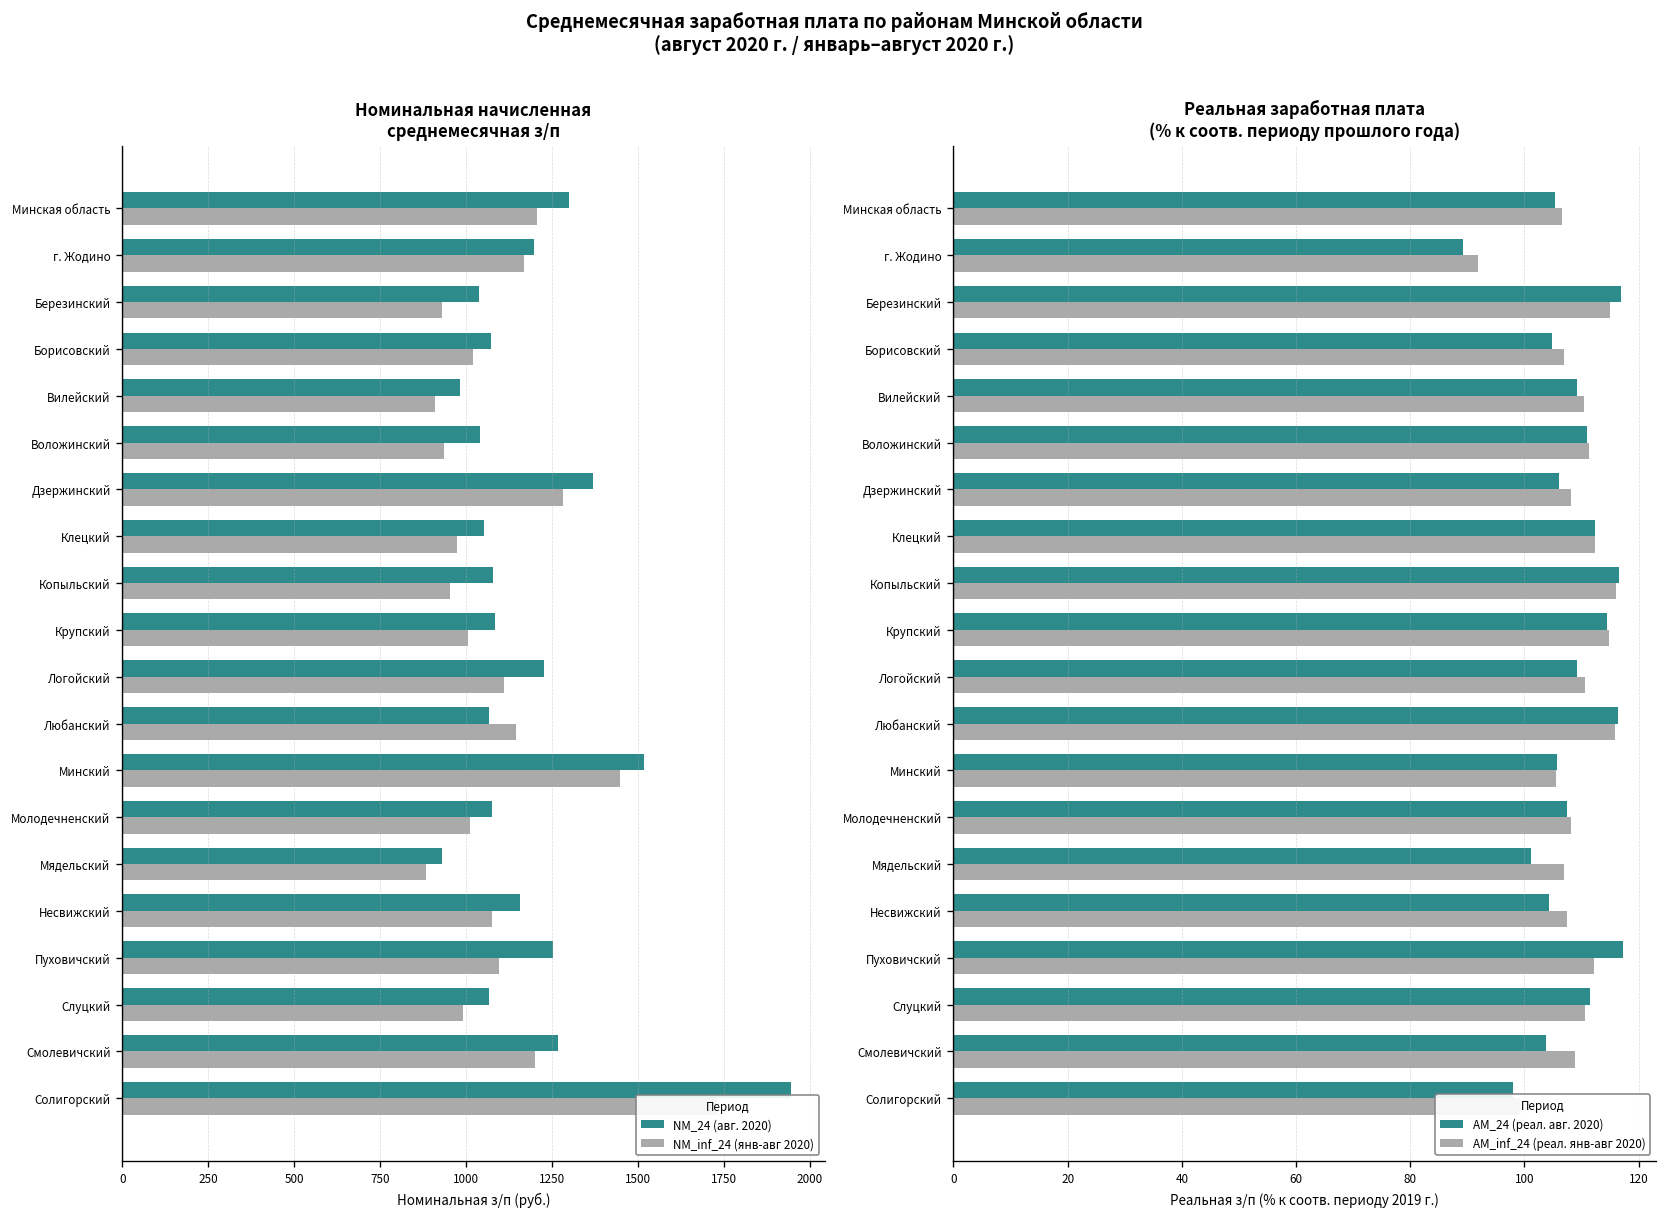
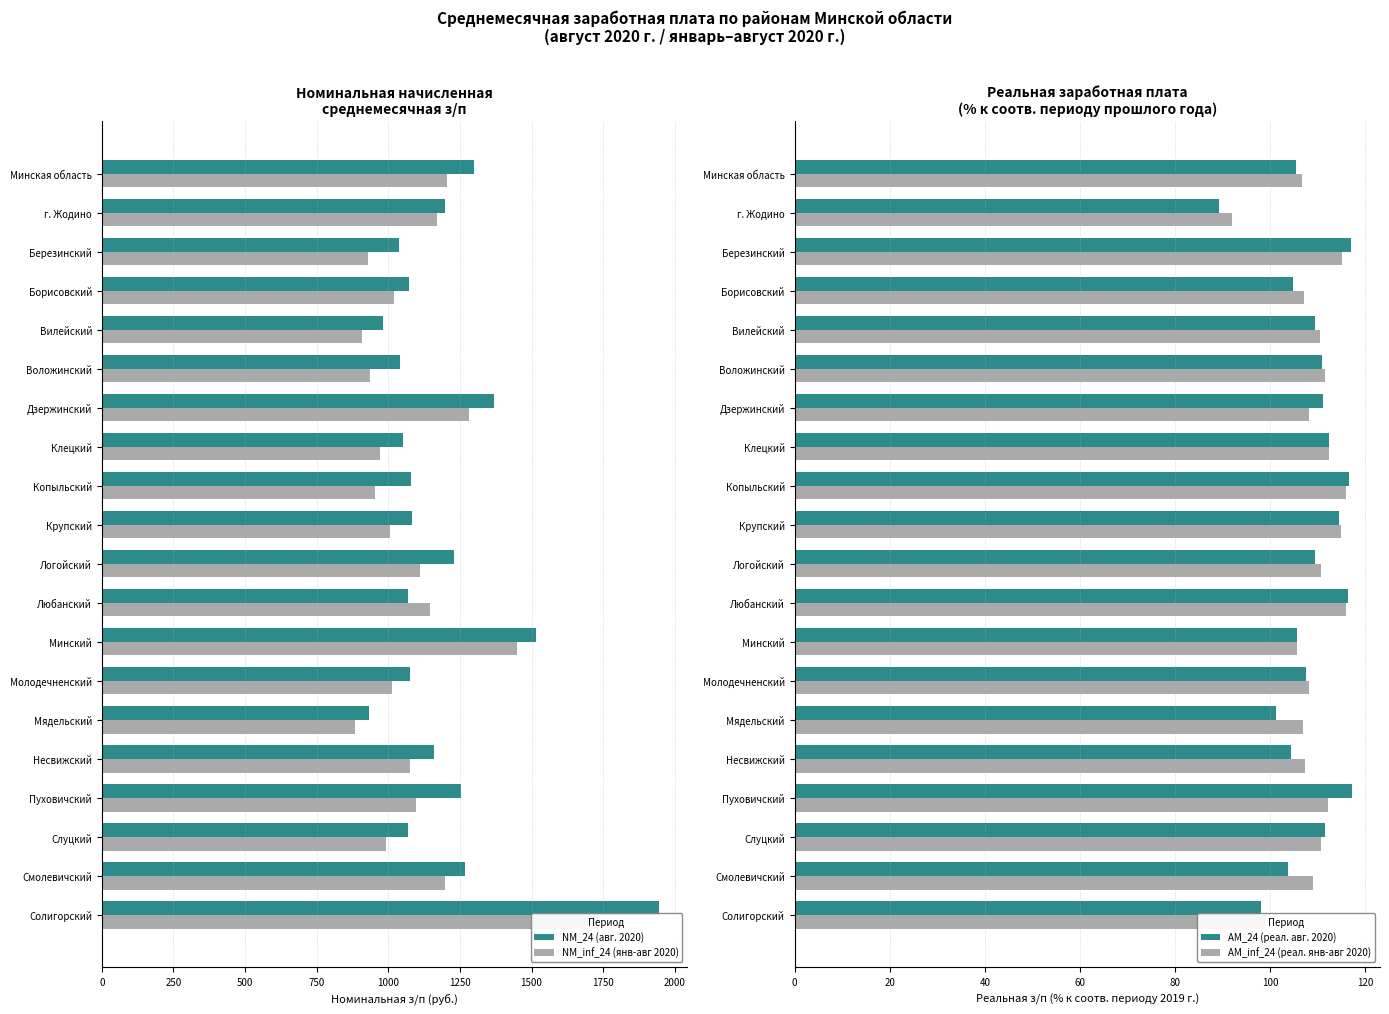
  {
    "Номинальная начисленная среднемесячная з/п": {
      "NM_24 (авг. 2020)": {
        "Минская область": 1300,
        "г. Жодино": 1200,
        "Березинский": 1040,
        "Борисовский": 1070,
        "Вилейский": 980,
        "Воложинский": 1040,
        "Дзержинский": 1370,
        "Клецкий": 1050,
        "Копыльский": 1080,
        "Крупский": 1080,
        "Логойский": 1230,
        "Любанский": 1070,
        "Минский": 1520,
        "Молодечненский": 1080,
        "Мядельский": 930,
        "Несвижский": 1160,
        "Пуховичский": 1250,
        "Слуцкий": 1070,
        "Смолевичский": 1270,
        "Солигорский": 1950
      },
      "NM_inf_24 (янв-авг 2020)": {
        "Минская область": 1210,
        "г. Жодино": 1170,
        "Березинский": 930,
        "Борисовский": 1020,
        "Вилейский": 910,
        "Воложинский": 940,
        "Дзержинский": 1280,
        "Клецкий": 970,
        "Копыльский": 950,
        "Крупский": 1010,
        "Логойский": 1110,
        "Любанский": 1140,
        "Минский": 1450,
        "Молодечненский": 1010,
        "Мядельский": 880,
        "Несвижский": 1080,
        "Пуховичский": 1100,
        "Слуцкий": 990,
        "Смолевичский": 1200
      }
    },
    "Реальная заработная плата (% к соотв. периоду прошлого года)": {
      "AM_24 (реал. авг. 2020)": {
        "Минская область": 105,
        "г. Жодино": 89,
        "Березинский": 117,
        "Борисовский": 105,
        "Вилейский": 109,
        "Воложинский": 111,
-       "Дзержинский": 106,
+       "Дзержинский": 111,
        "Клецкий": 112,
        "Копыльский": 117,
        "Крупский": 115,
        "Логойский": 109,
        "Любанский": 116,
        "Минский": 106,
        "Молодечненский": 108,
        "Мядельский": 101,
        "Несвижский": 104,
        "Пуховичский": 117,
        "Слуцкий": 112,
        "Смолевичский": 104,
        "Солигорский": 98
      },
      "AM_inf_24 (реал. янв-авг 2020)": {
        "Минская область": 107,
        "г. Жодино": 92,
        "Березинский": 115,
        "Борисовский": 107,
        "Вилейский": 110,
        "Воложинский": 111,
        "Дзержинский": 108,
        "Клецкий": 112,
        "Копыльский": 116,
        "Крупский": 115,
        "Логойский": 111,
        "Любанский": 116,
        "Минский": 106,
        "Молодечненский": 108,
        "Мядельский": 107,
        "Несвижский": 107,
        "Пуховичский": 112,
        "Слуцкий": 111,
        "Смолевичский": 109
      }
    }
  }
